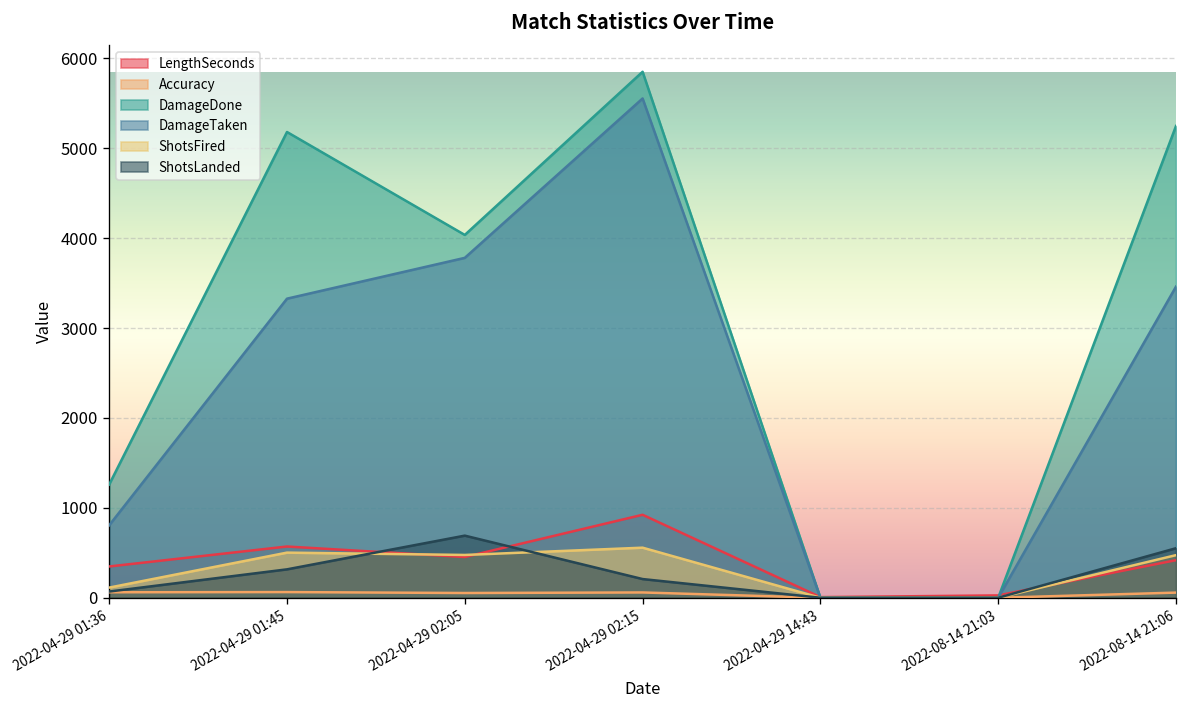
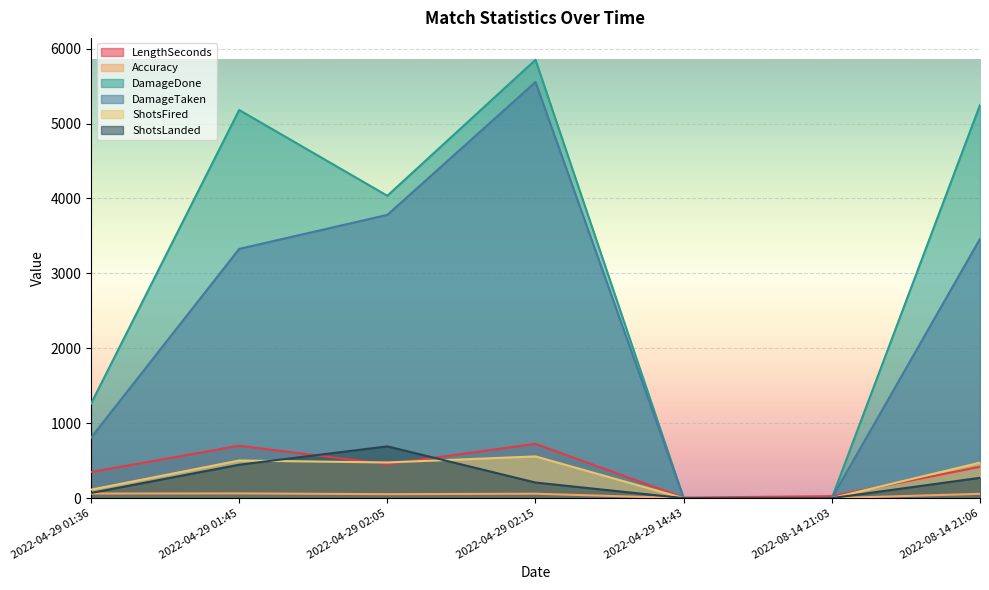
  {
    "LengthSeconds": {
      "2022-04-29 01:36": 300,
-     "2022-04-29 01:45": 600,
-     "2022-04-29 02:15": 900,
+     "2022-04-29 01:45": 700,
+     "2022-04-29 02:15": 700,
      "2022-08-14 21:06": 400
    },
    "ShotsLanded": {
-     "2022-04-29 01:45": 300,
+     "2022-04-29 01:45": 400,
      "2022-04-29 02:05": 700,
      "2022-04-29 02:15": 200,
-     "2022-08-14 21:06": 600
+     "2022-08-14 21:06": 300
    }
  }
